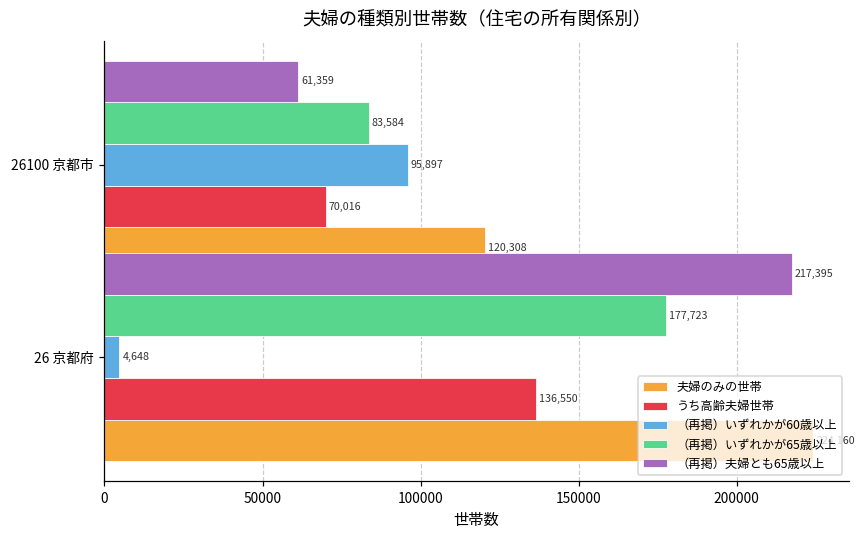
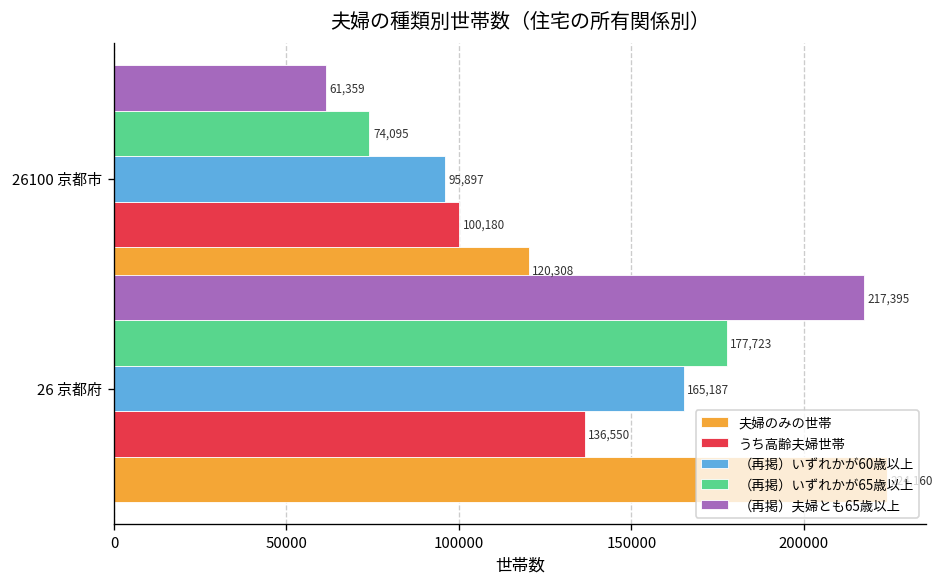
  {
    "夫婦のみの世帯": {
      "26100 京都市": "120,308"
    },
    "うち高齢夫婦世帯": {
-     "26100 京都市": "70,016",
+     "26100 京都市": "100,180",
      "26 京都府": "136,550"
    },
    "（再掲）いずれかが60歳以上": {
      "26100 京都市": "95,897",
-     "26 京都府": "4,648"
+     "26 京都府": "165,187"
    },
    "（再掲）いずれかが65歳以上": {
-     "26100 京都市": "83,584",
+     "26100 京都市": "74,095",
      "26 京都府": "177,723"
    },
    "（再掲）夫婦とも65歳以上": {
      "26100 京都市": "61,359",
      "26 京都府": "217,395"
    }
  }
